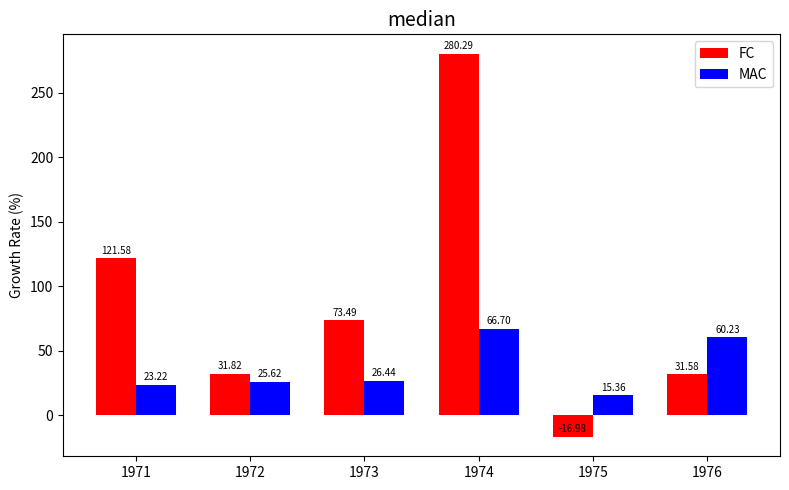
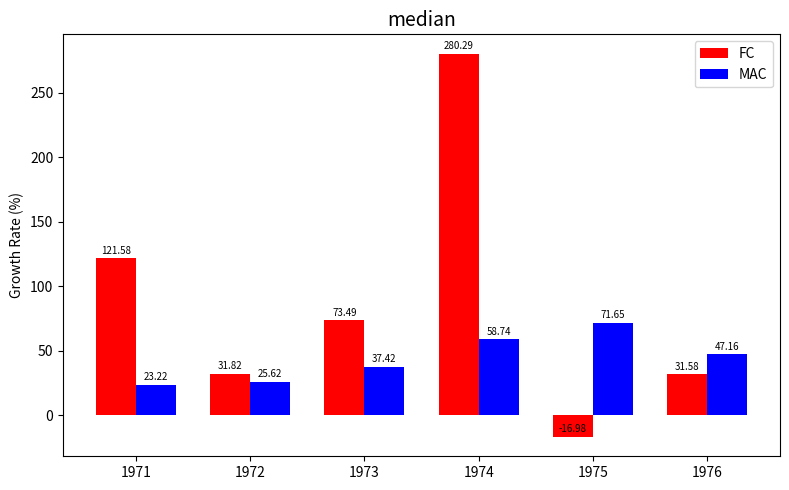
  {
    "FC": {
      "1971": 121.58,
      "1972": 31.82,
      "1973": 73.49,
      "1974": 280.29,
      "1975": -16.98,
      "1976": 31.58
    },
    "MAC": {
      "1971": 23.22,
      "1972": 25.62,
-     "1973": 26.44,
-     "1974": 66.70,
-     "1975": 15.36,
-     "1976": 60.23
+     "1973": 37.42,
+     "1974": 58.74,
+     "1975": 71.65,
+     "1976": 47.16
    }
  }
